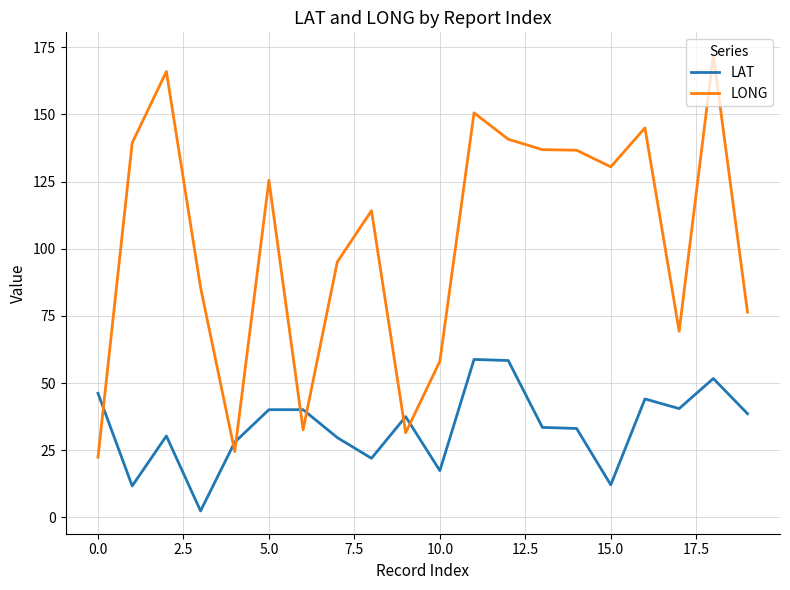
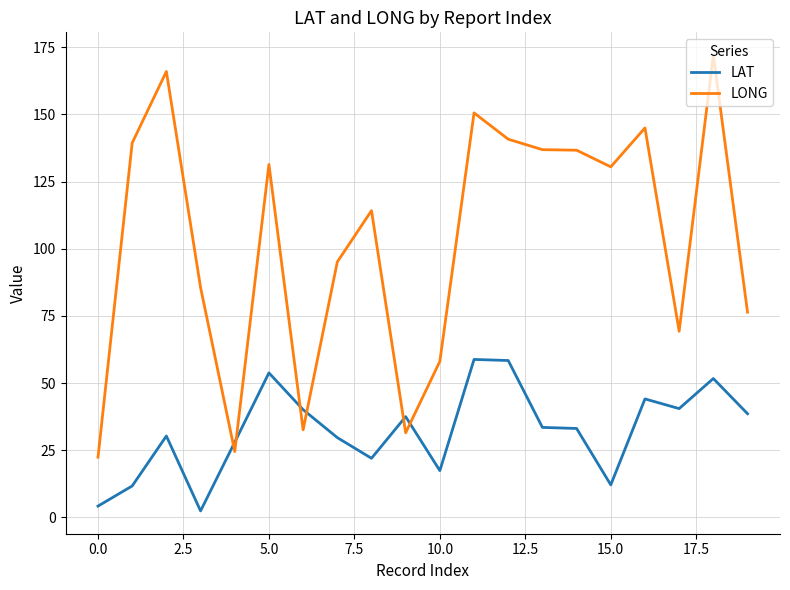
  {
    "LAT": {
-     "0.0": 46,
-     "5.0": 40,
+     "0.0": 4,
+     "5.0": 54,
      "10.0": 17,
      "15.0": 12
    },
    "LONG": {
      "0.0": 22,
-     "5.0": 126,
+     "5.0": 131,
      "10.0": 58,
      "15.0": 131
    }
  }
